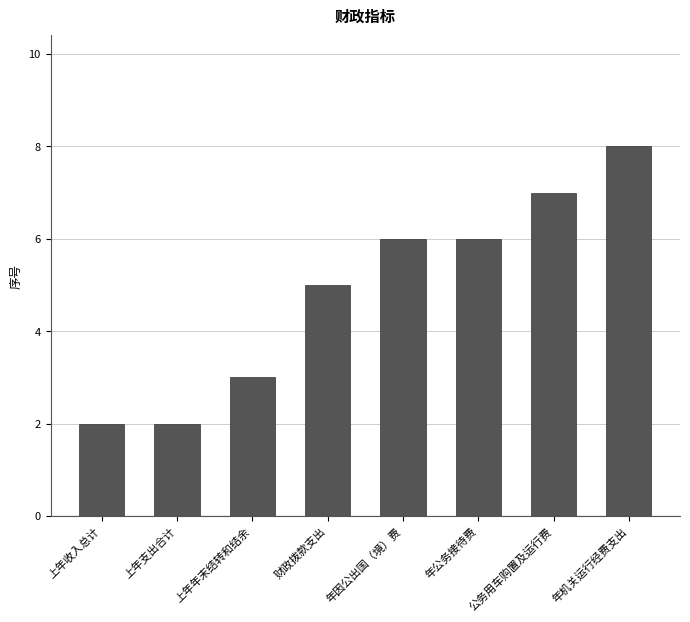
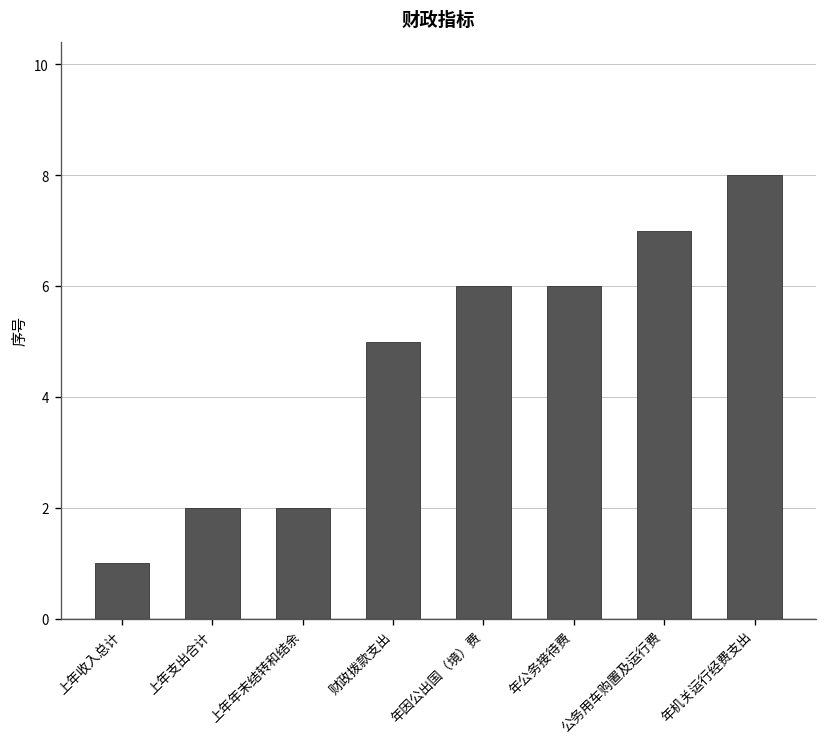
  {
-   "上年收入总计": 2,
+   "上年收入总计": 1,
    "上年支出合计": 2,
-   "上年年末结转和结余": 3,
+   "上年年末结转和结余": 2,
    "财政拨款支出": 5,
    "年因公出国（境）费": 6,
    "年公务接待费": 6,
    "公务用车购置及运行费": 7,
    "年机关运行经费支出": 8
  }
